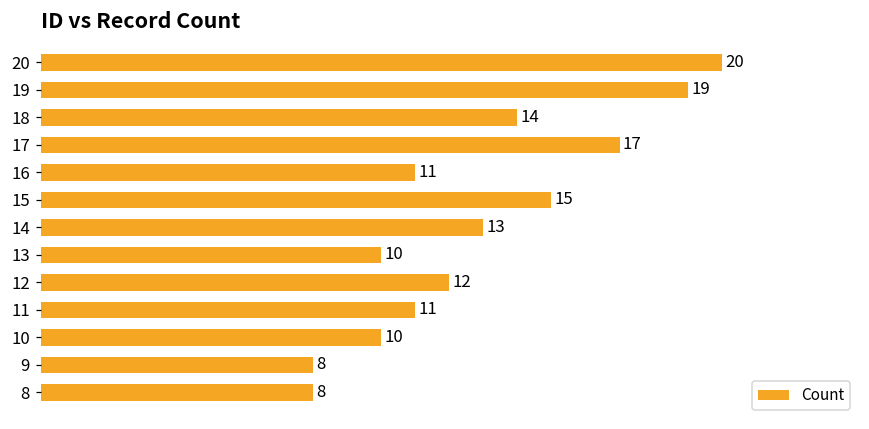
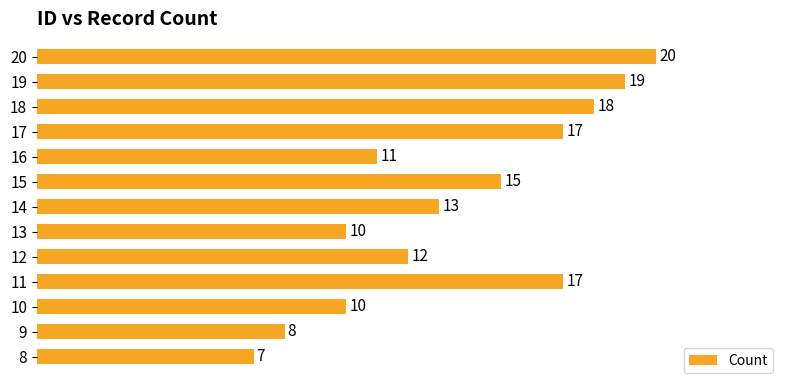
  {
    "20": 20,
    "19": 19,
-   "18": 14,
+   "18": 18,
    "17": 17,
    "16": 11,
    "15": 15,
    "14": 13,
    "13": 10,
    "12": 12,
-   "11": 11,
+   "11": 17,
    "10": 10,
    "9": 8,
-   "8": 8
+   "8": 7
  }
